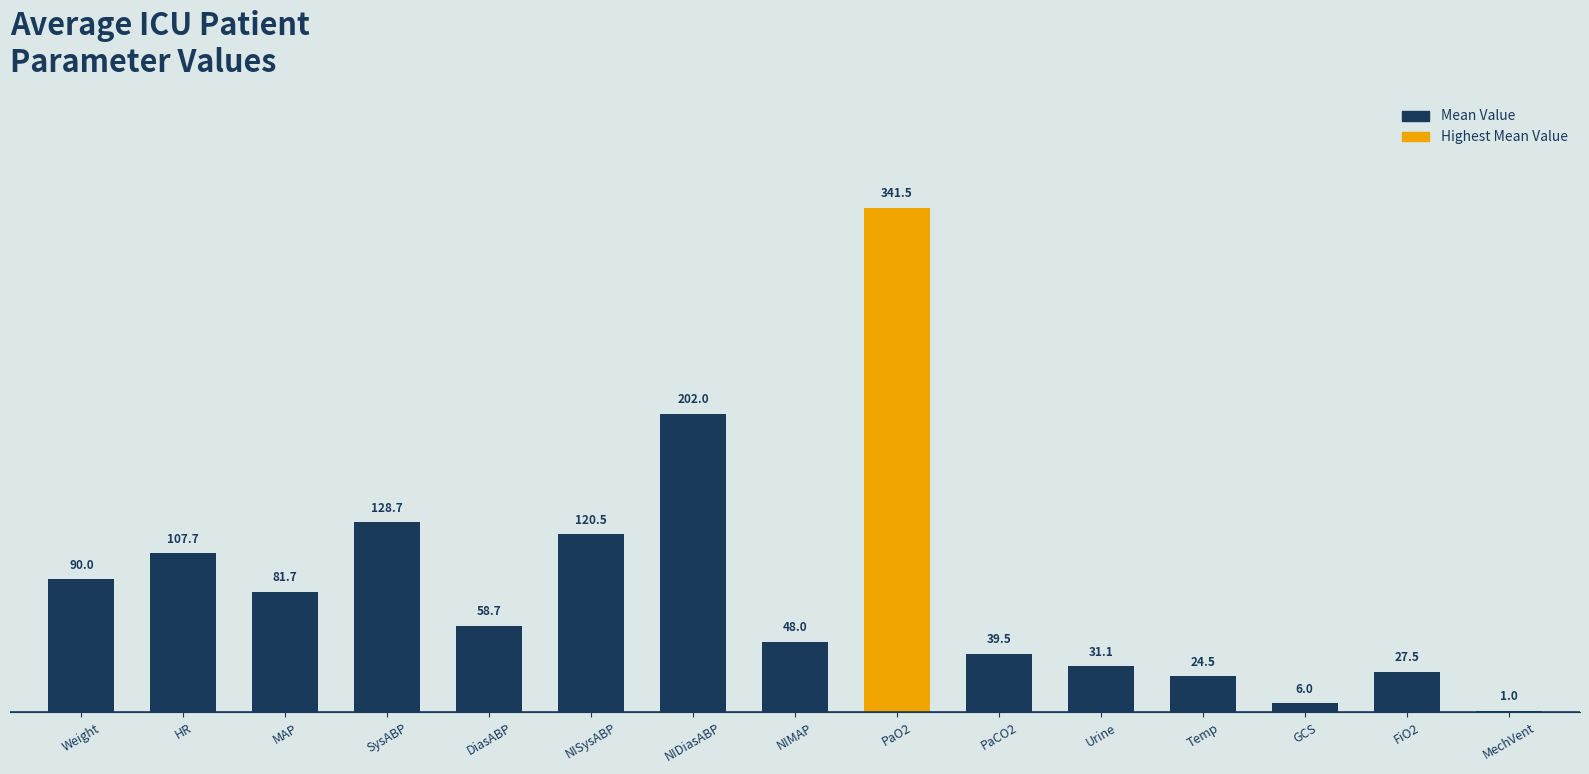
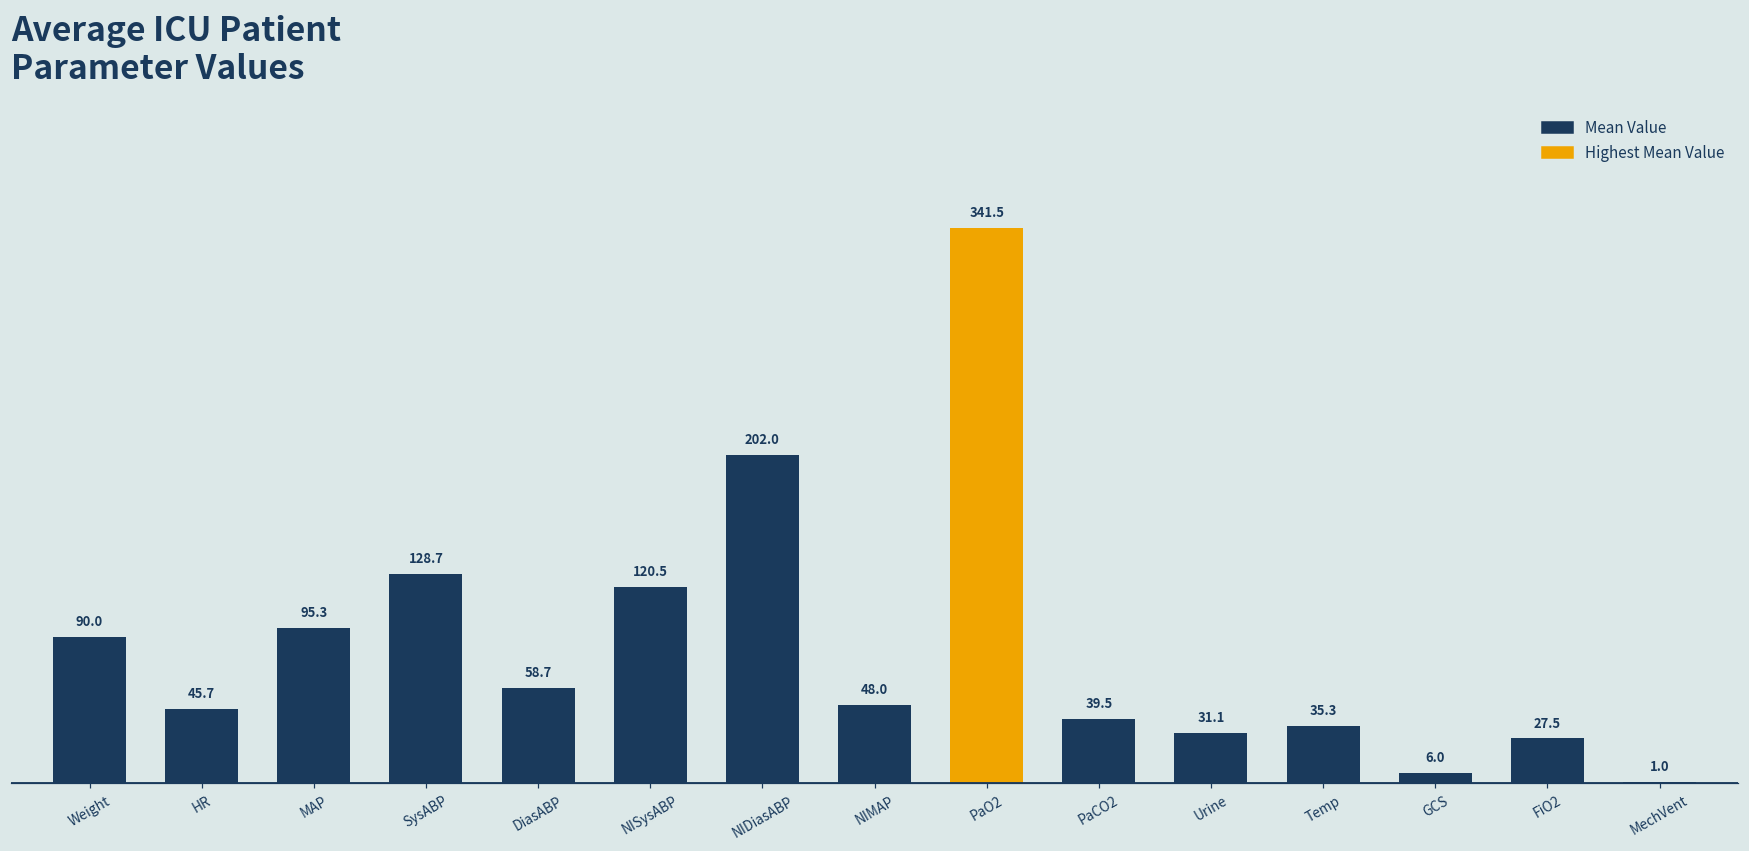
  {
    "Weight": 90.0,
-   "HR": 107.7,
-   "MAP": 81.7,
+   "HR": 45.7,
+   "MAP": 95.3,
    "SysABP": 128.7,
    "DiasABP": 58.7,
    "NISysABP": 120.5,
    "NIDiasABP": 202.0,
    "NIMAP": 48.0,
    "PaO2": 341.5,
    "PaCO2": 39.5,
    "Urine": 31.1,
-   "Temp": 24.5,
+   "Temp": 35.3,
    "GCS": 6.0,
    "FiO2": 27.5,
    "MechVent": 1.0
  }
